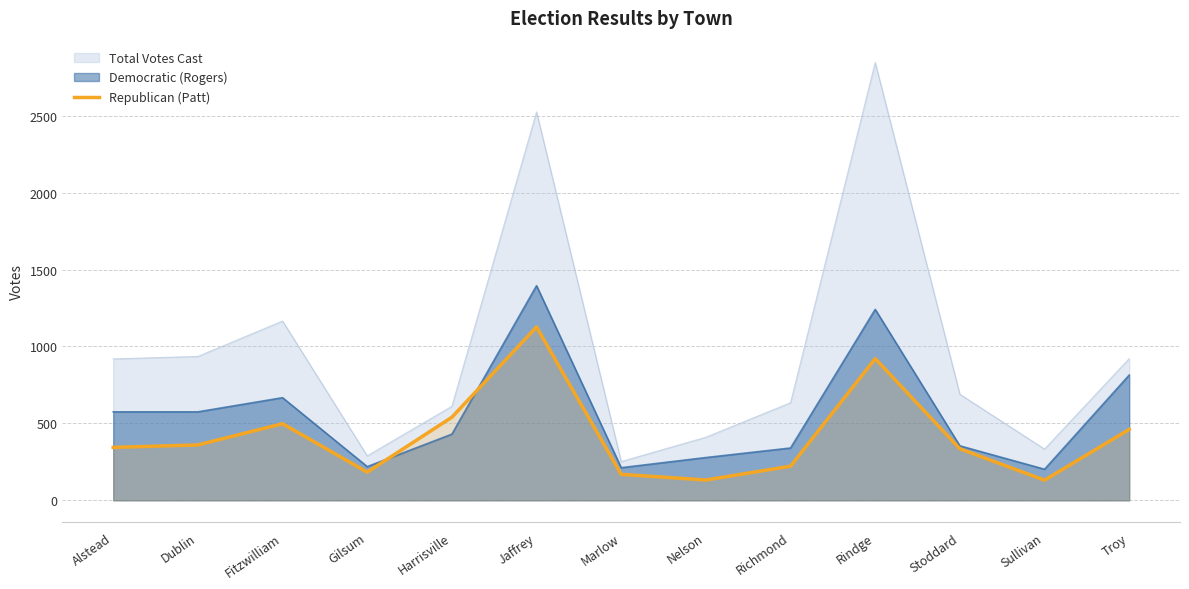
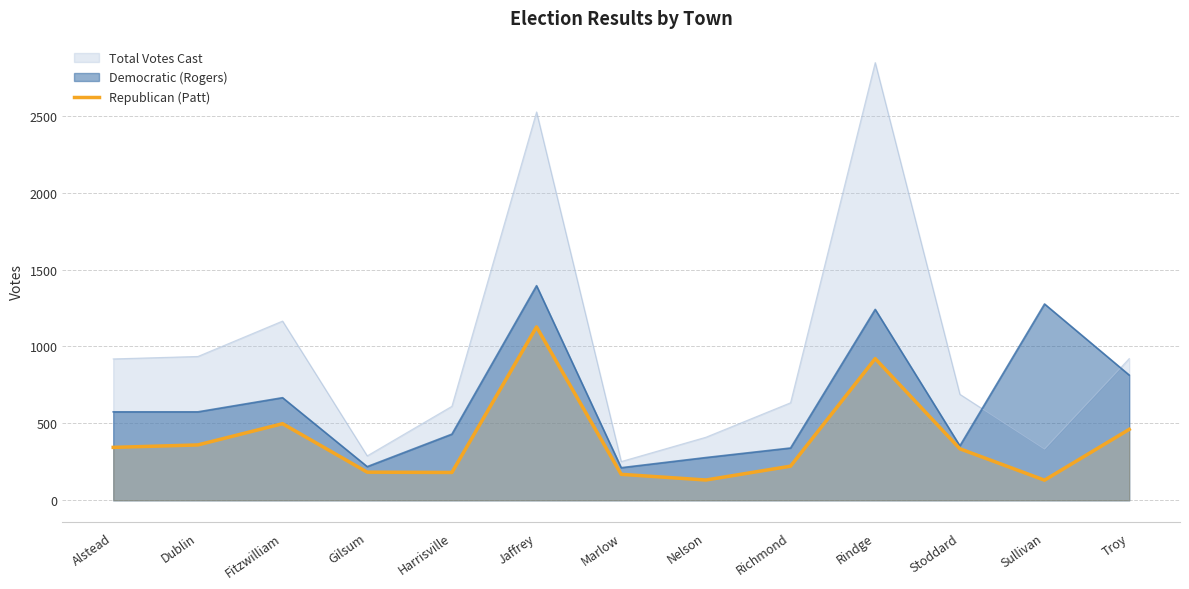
  {
    "Total Votes Cast": {
      "Alstead": 920,
      "Dublin": 940,
      "Fitzwilliam": 1170,
      "Gilsum": 290,
      "Harrisville": 610,
      "Jaffrey": 2520,
      "Marlow": 250,
      "Nelson": 410,
      "Richmond": 630,
      "Rindge": 2850,
      "Stoddard": 690,
      "Sullivan": 330,
      "Troy": 920
    },
    "Democratic (Rogers)": {
      "Alstead": 580,
      "Dublin": 580,
      "Fitzwilliam": 670,
      "Gilsum": 220,
      "Harrisville": 430,
      "Jaffrey": 1400,
      "Marlow": 210,
      "Nelson": 280,
      "Richmond": 340,
      "Rindge": 1240,
      "Stoddard": 350,
-     "Sullivan": 200,
+     "Sullivan": 1280,
      "Troy": 810
    },
    "Republican (Patt)": {
      "Alstead": 340,
      "Dublin": 360,
      "Fitzwilliam": 500,
      "Gilsum": 180,
-     "Harrisville": 540,
+     "Harrisville": 180,
      "Jaffrey": 1130,
      "Marlow": 170,
      "Nelson": 130,
      "Richmond": 220,
      "Rindge": 920,
      "Stoddard": 340,
      "Sullivan": 130,
      "Troy": 460
    }
  }
